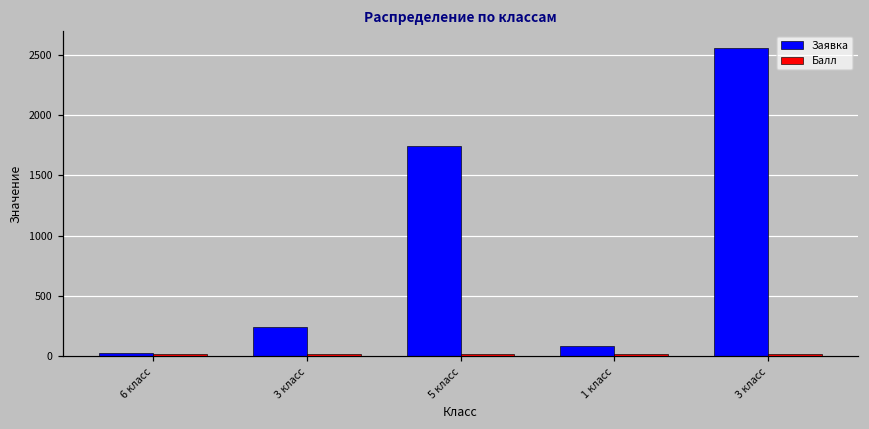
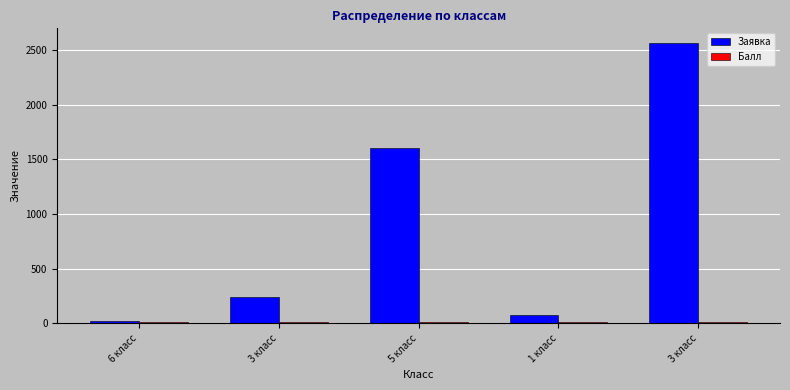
  {
    "Заявка": {
-     "5 класс": 1740,
+     "5 класс": 1600,
      "1 класс": 80
    }
  }
